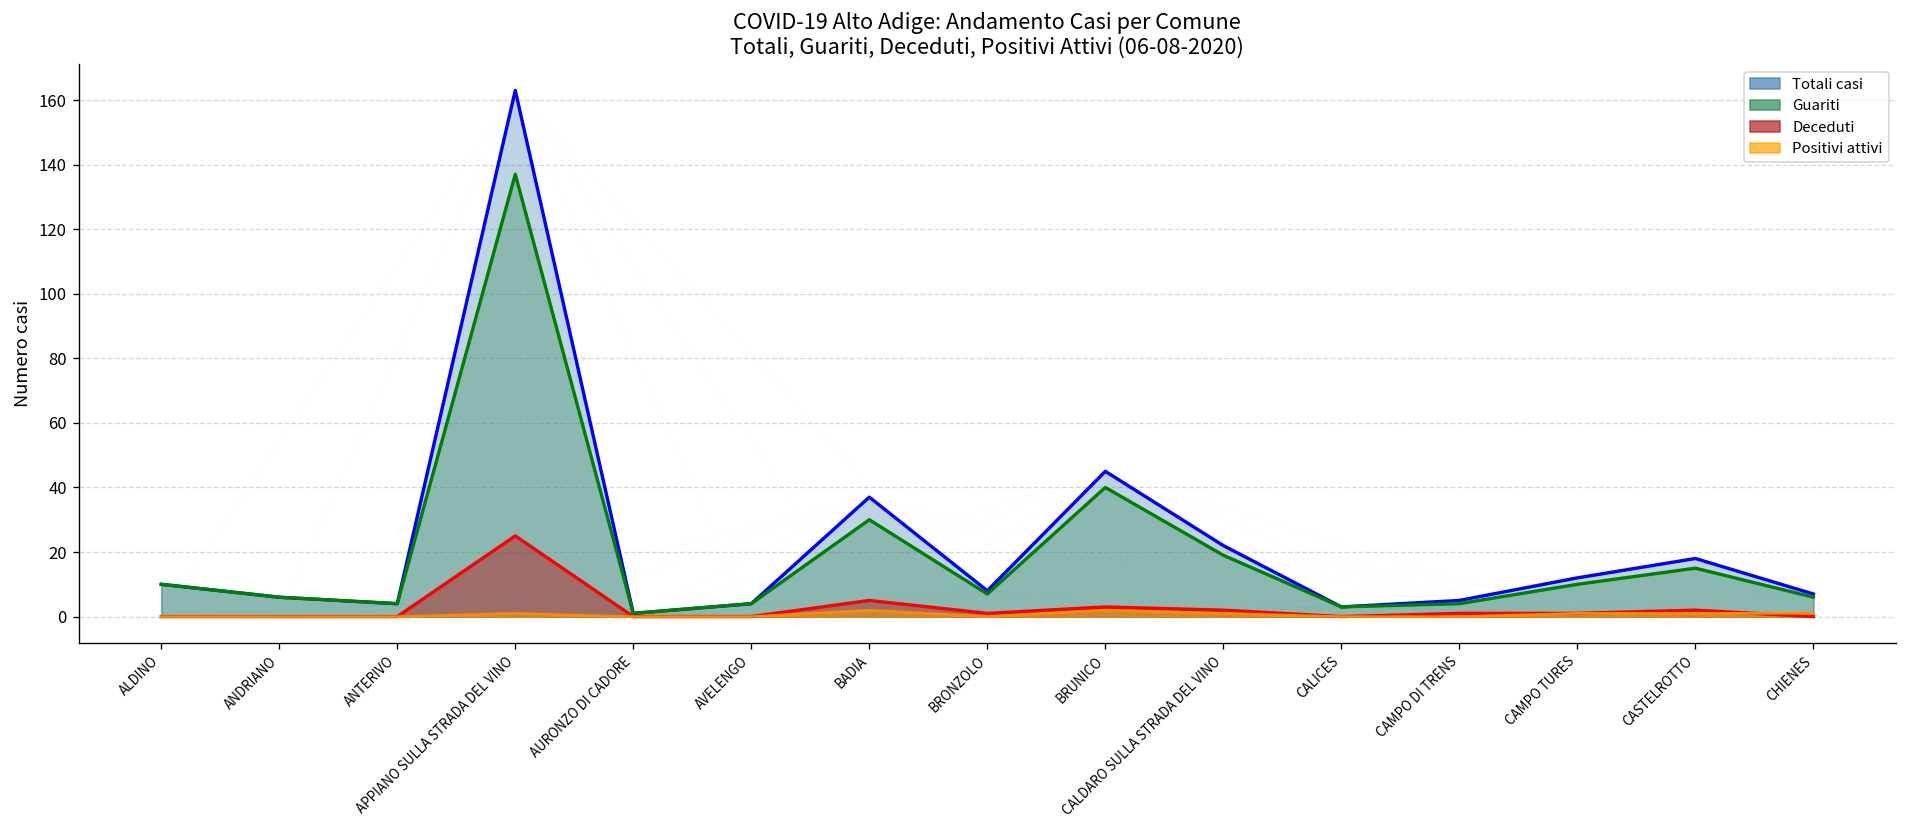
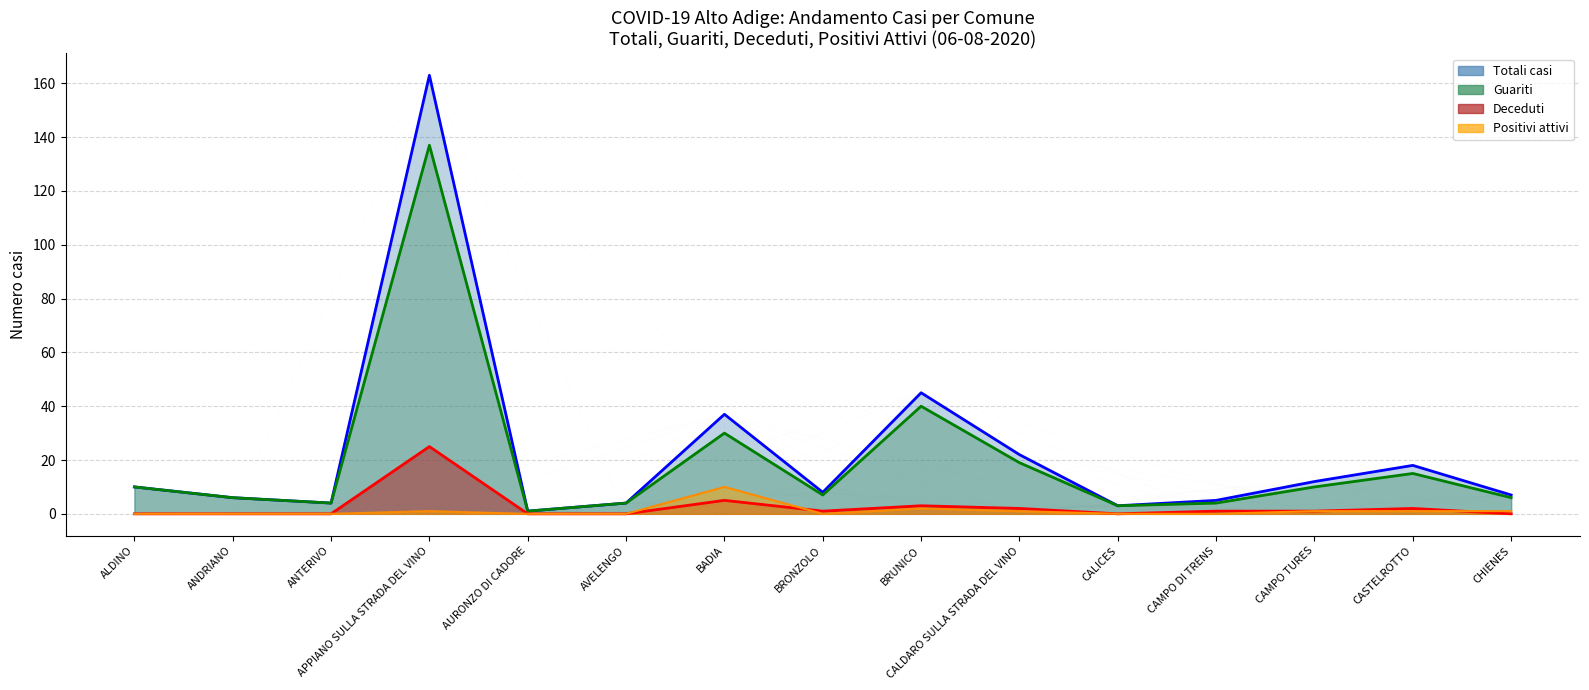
  {
    "Deceduti": {
      "APPIANO SULLA STRADA DEL VINO": 25,
      "BADIA": 5,
      "BRONZOLO": 1,
      "BRUNICO": 3,
      "CALDARO SULLA STRADA DEL VINO": 2,
      "CAMPO DI TRENS": 1,
      "CASTELROTTO": 2
    },
    "Positivi attivi": {
      "APPIANO SULLA STRADA DEL VINO": 1,
-     "BADIA": 2,
+     "BADIA": 10,
      "BRUNICO": 2,
      "CALDARO SULLA STRADA DEL VINO": 1,
      "CASTELROTTO": 1,
      "CHIENES": 1
    }
  }
